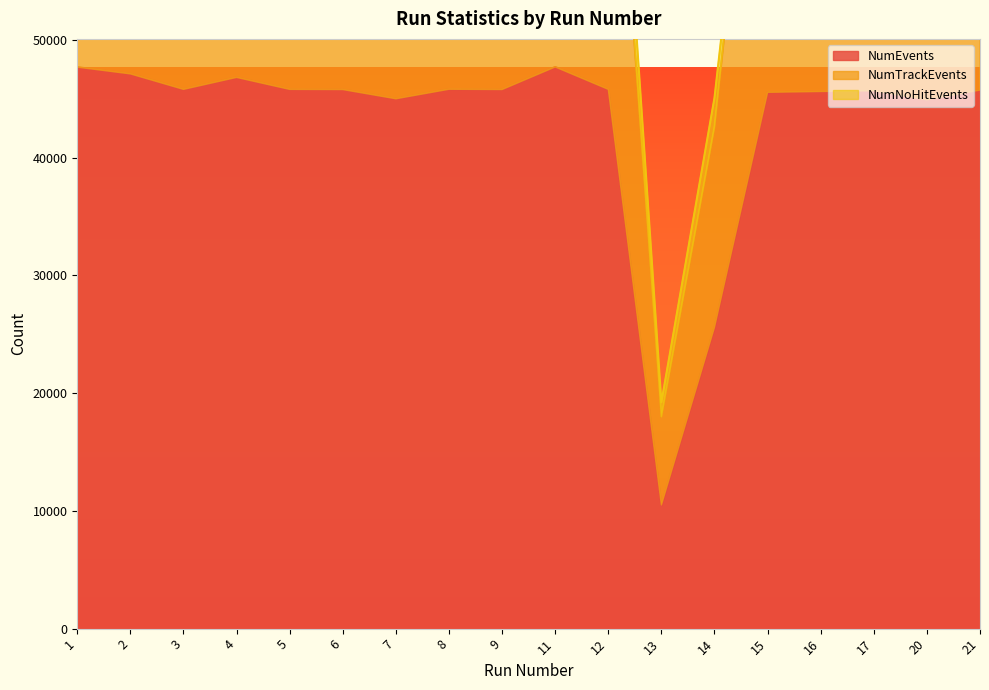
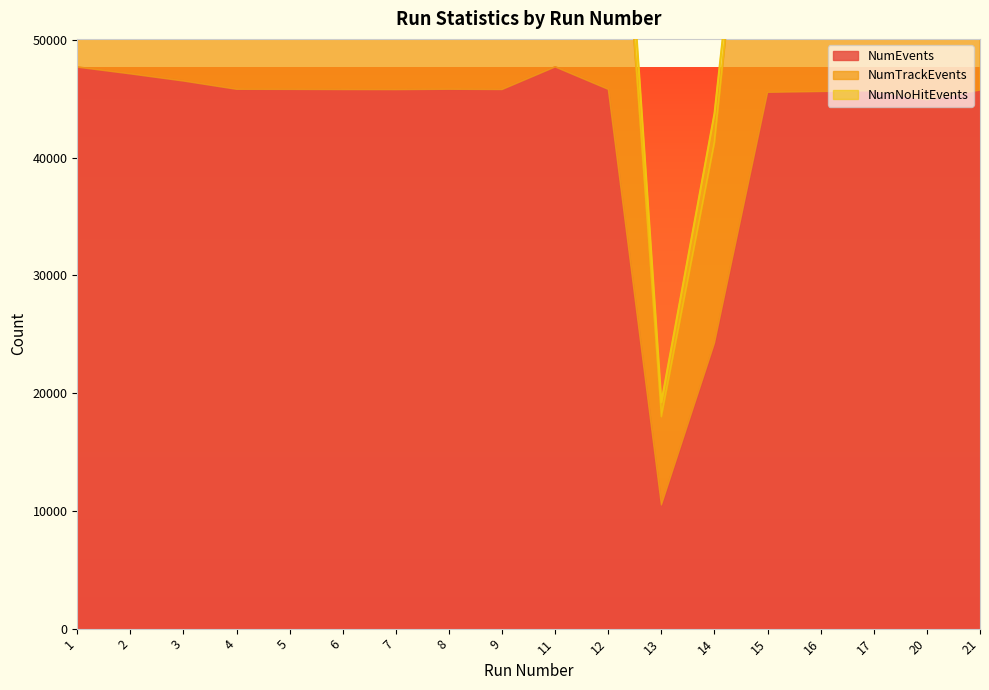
  {
    "NumEvents": {
      "1": 47700,
      "2": 47100,
-     "3": 45800,
-     "4": 46800,
+     "3": 46500,
+     "4": 45800,
      "5": 45800,
      "6": 45800,
-     "7": 45000,
+     "7": 45800,
      "8": 45800,
      "9": 45800,
      "11": 47700,
      "12": 45800,
      "13": 10500,
-     "14": 25600,
+     "14": 24300,
      "15": 45600,
      "16": 45600,
      "21": 45700
    }
  }
